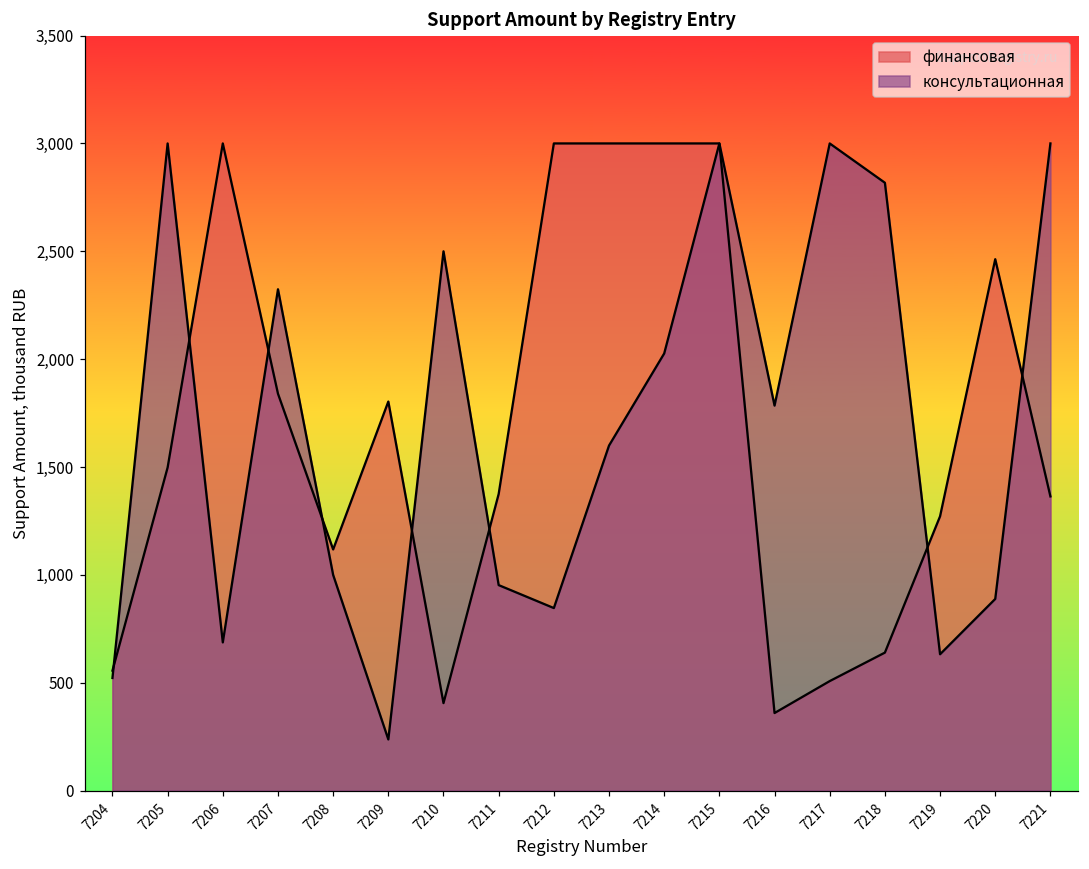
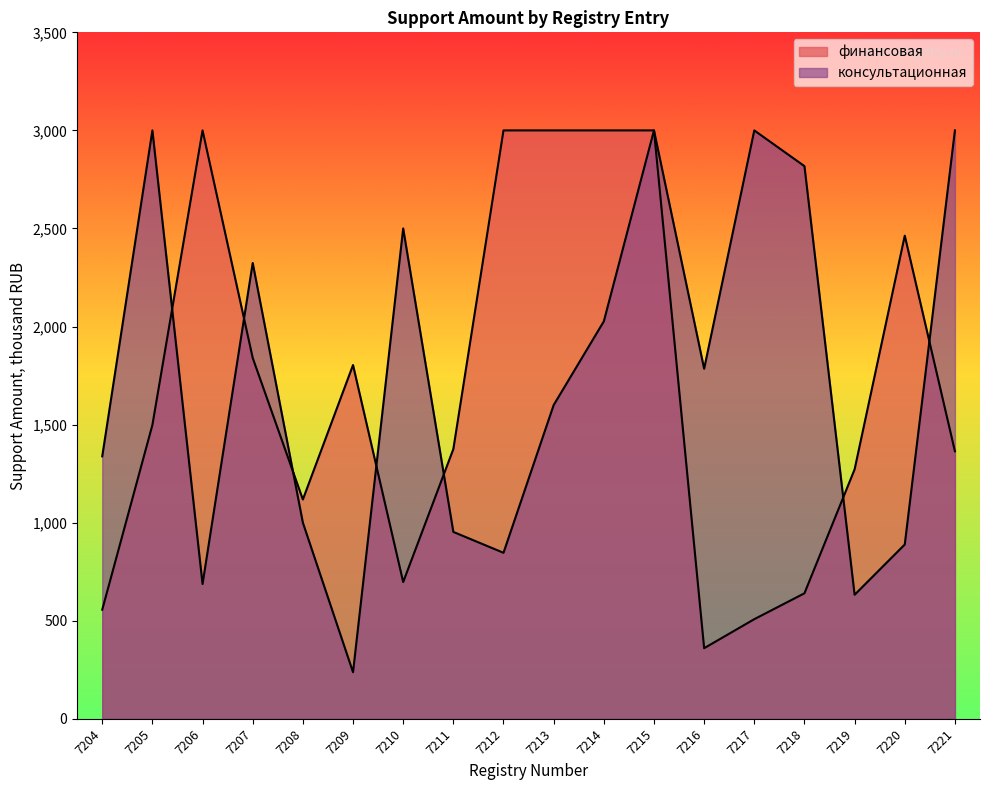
  {
    "финансовая": {
      "7204": "560",
      "7205": "1,500",
      "7206": "3,000",
      "7207": "1,840",
      "7208": "1,120",
      "7209": "1,800",
-     "7210": "410",
+     "7210": "700",
      "7211": "1,380",
      "7212": "3,000",
      "7213": "3,000",
      "7214": "3,000",
      "7216": "360",
      "7217": "510",
      "7218": "640",
      "7219": "1,270",
      "7220": "2,460",
      "7221": "1,360"
    },
    "консультационная": {
-     "7204": "520",
+     "7204": "1,340",
      "7205": "3,000",
      "7206": "690",
      "7207": "2,320",
      "7208": "1,000",
      "7209": "240",
      "7210": "2,500",
      "7211": "950",
      "7212": "850",
      "7213": "1,600",
      "7214": "2,030",
      "7216": "1,790",
      "7217": "3,000",
      "7218": "2,820",
      "7219": "630",
      "7220": "890",
      "7221": "3,000"
    }
  }
